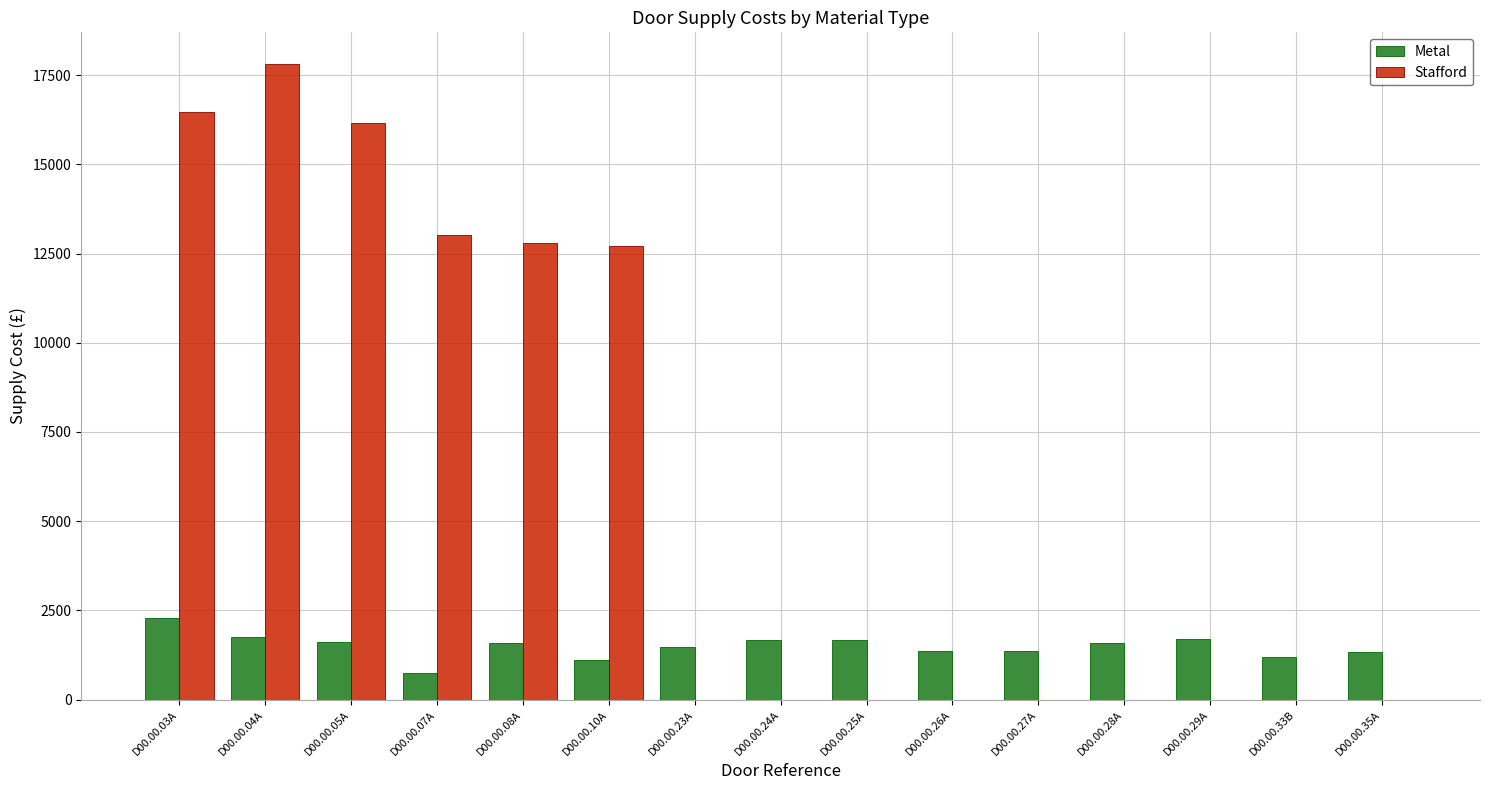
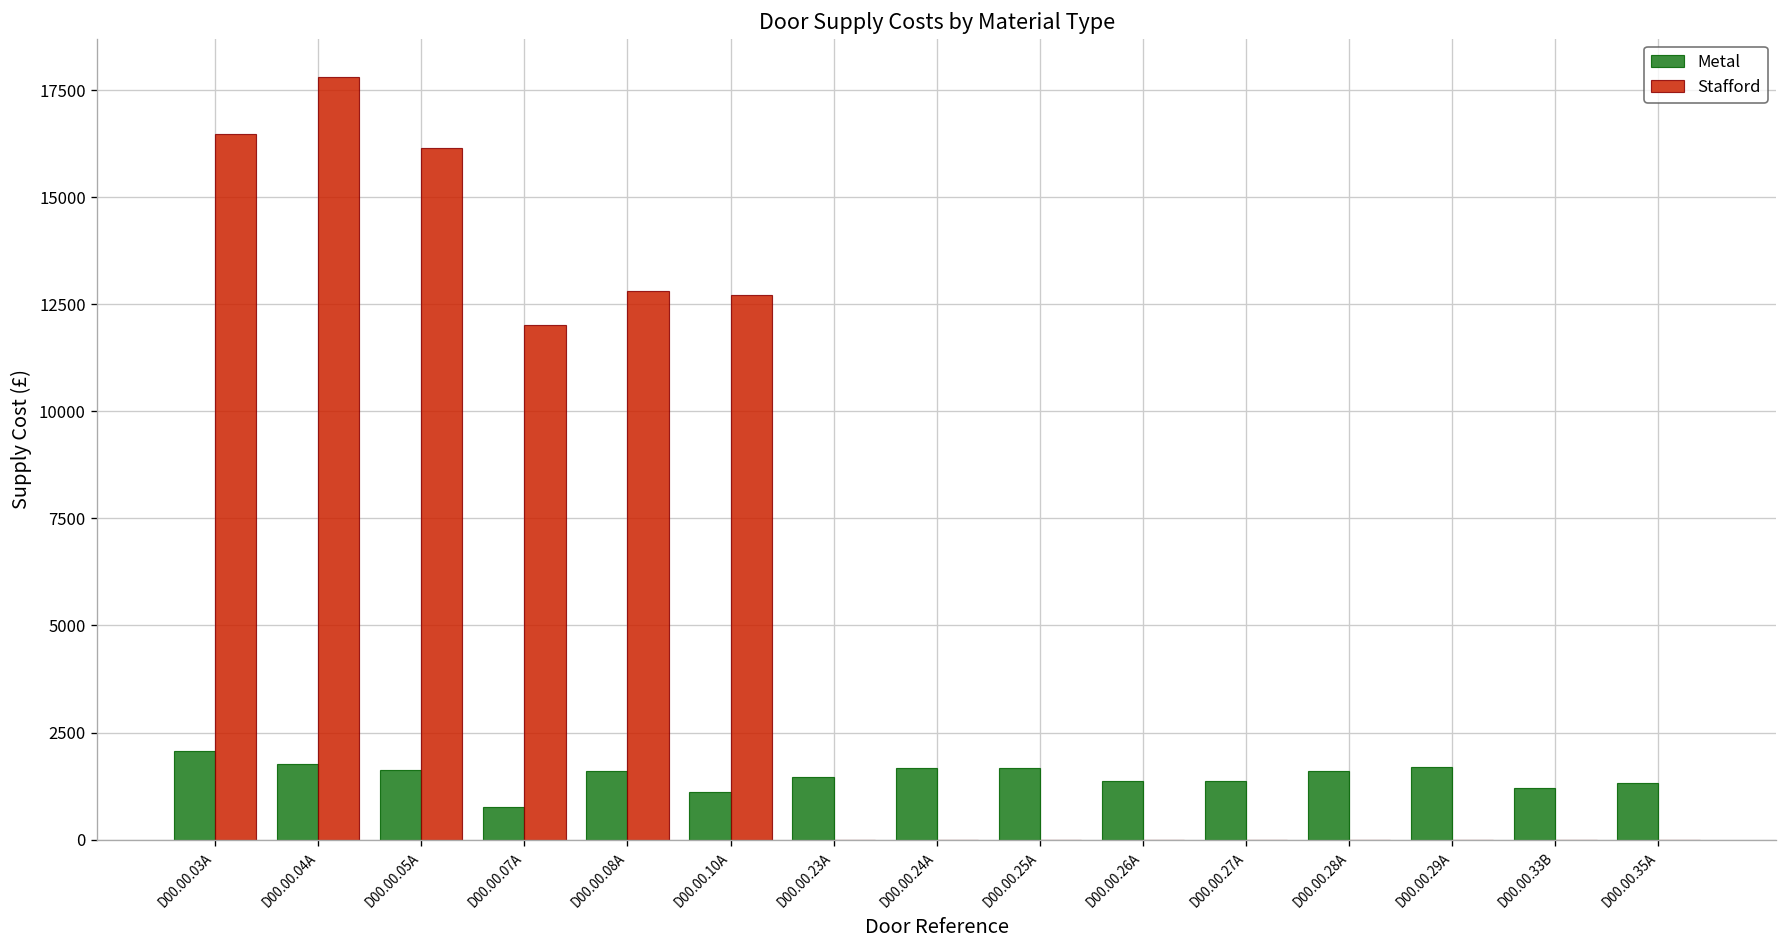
  {
    "Metal": {
-     "D00.00.03A": 2300,
+     "D00.00.03A": 2100,
      "D00.00.04A": 1800,
      "D00.00.05A": 1600,
      "D00.00.07A": 800,
      "D00.00.08A": 1600,
      "D00.00.10A": 1100,
      "D00.00.23A": 1500,
      "D00.00.24A": 1700,
      "D00.00.25A": 1700,
      "D00.00.26A": 1400,
      "D00.00.27A": 1400,
      "D00.00.28A": 1600,
      "D00.00.29A": 1700,
      "D00.00.33B": 1200,
      "D00.00.35A": 1300
    },
    "Stafford": {
      "D00.00.03A": 16500,
      "D00.00.04A": 17800,
      "D00.00.05A": 16200,
-     "D00.00.07A": 13000,
+     "D00.00.07A": 12000,
      "D00.00.08A": 12800,
      "D00.00.10A": 12700,
      "D00.00.23A": 0,
      "D00.00.24A": 0,
      "D00.00.25A": 0,
      "D00.00.26A": 0,
      "D00.00.27A": 0,
      "D00.00.28A": 0,
      "D00.00.29A": 0,
      "D00.00.33B": 0,
      "D00.00.35A": 0
    }
  }
